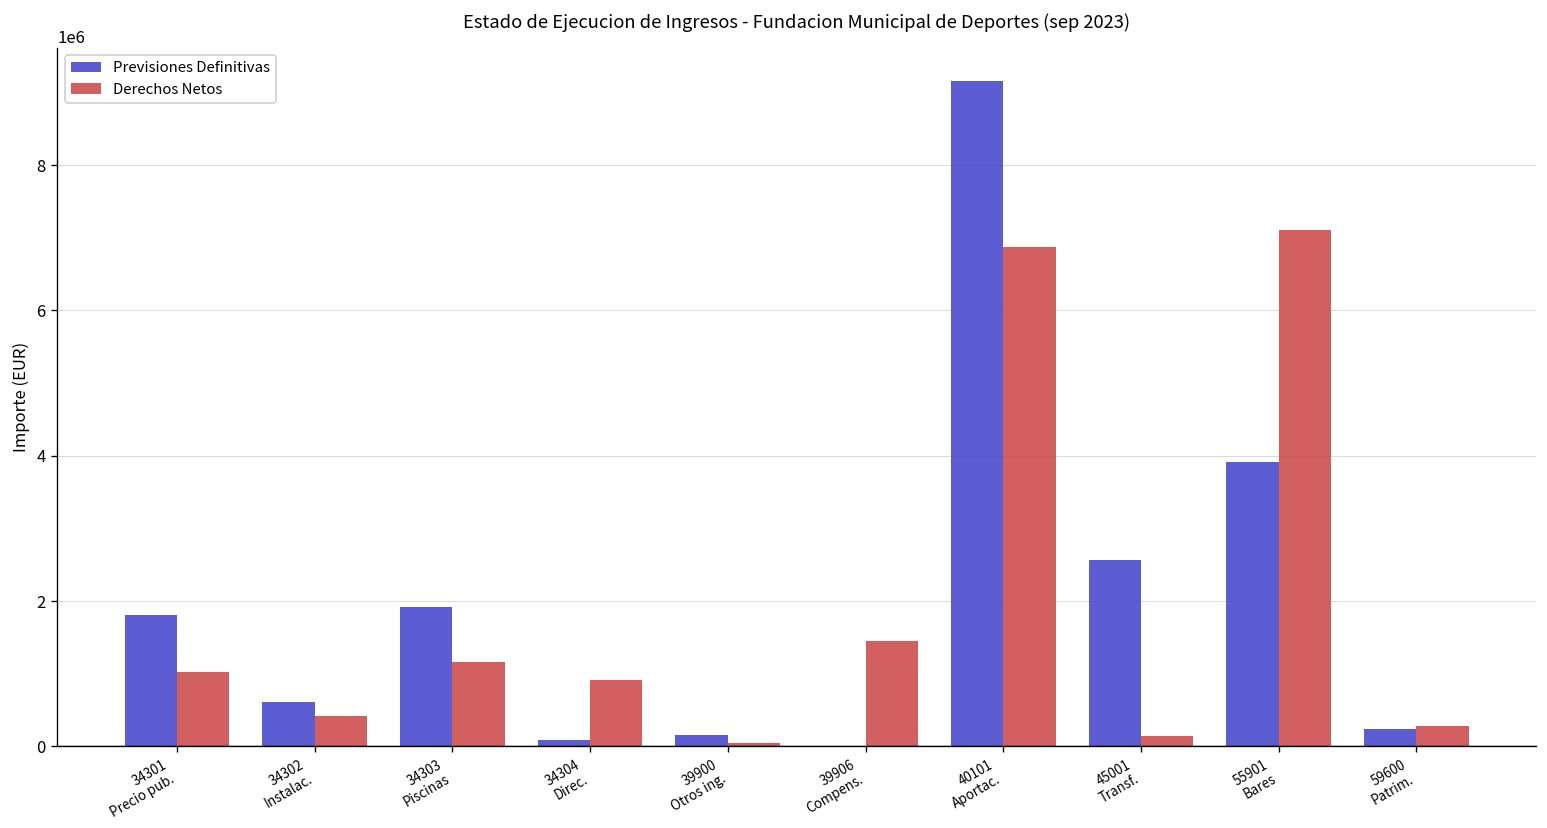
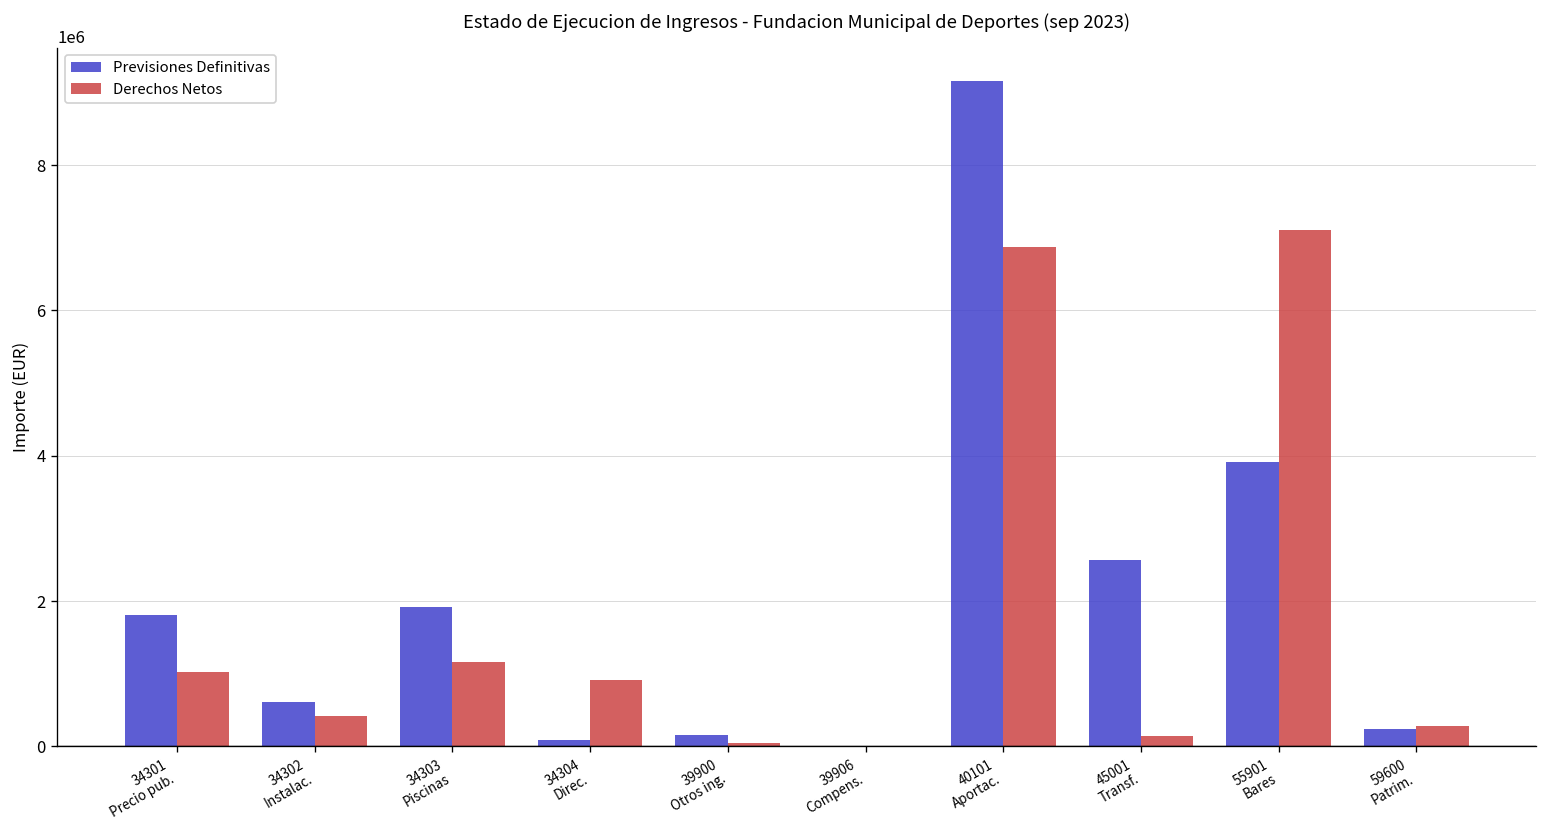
  {
    "Previsiones Definitivas": {
      "34301 Precio pub.": 1800000,
      "34302 Instalac.": 600000,
      "34303 Piscinas": 1900000,
      "34304 Direc.": 100000,
      "39900 Otros ing.": 200000,
      "40101 Aportac.": 9200000,
      "45001 Transf.": 2600000,
      "55901 Bares": 3900000,
      "59600 Patrim.": 200000
    },
    "Derechos Netos": {
      "34301 Precio pub.": 1000000,
      "34302 Instalac.": 400000,
      "34303 Piscinas": 1200000,
      "34304 Direc.": 900000,
      "39900 Otros ing.": 0,
-     "39906 Compens.": 1400000,
+     "39906 Compens.": 0,
      "40101 Aportac.": 6900000,
      "45001 Transf.": 100000,
      "55901 Bares": 7100000,
      "59600 Patrim.": 300000
    }
  }
